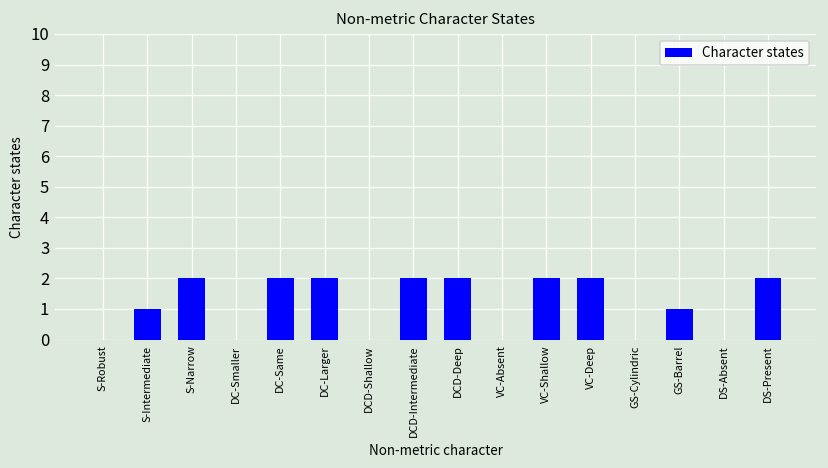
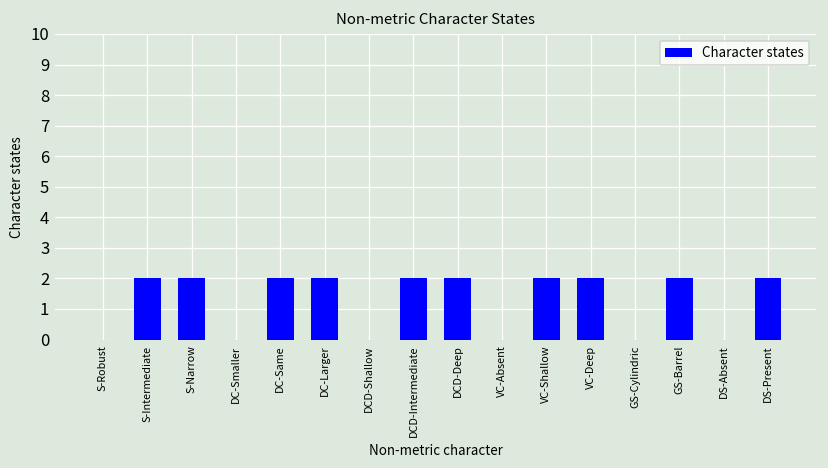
  {
    "S-Robust": 0,
-   "S-Intermediate": 1,
+   "S-Intermediate": 2,
    "S-Narrow": 2,
    "DC-Smaller": 0,
    "DC-Same": 2,
    "DC-Larger": 2,
    "DCD-Shallow": 0,
    "DCD-Intermediate": 2,
    "DCD-Deep": 2,
    "VC-Absent": 0,
    "VC-Shallow": 2,
    "VC-Deep": 2,
    "GS-Cylindric": 0,
-   "GS-Barrel": 1,
+   "GS-Barrel": 2,
    "DS-Absent": 0,
    "DS-Present": 2
  }
